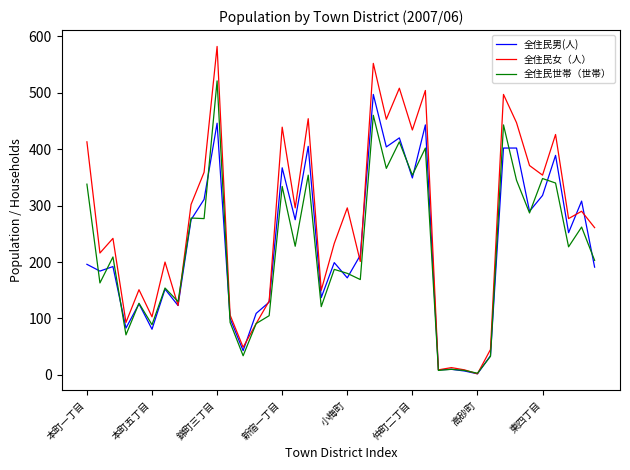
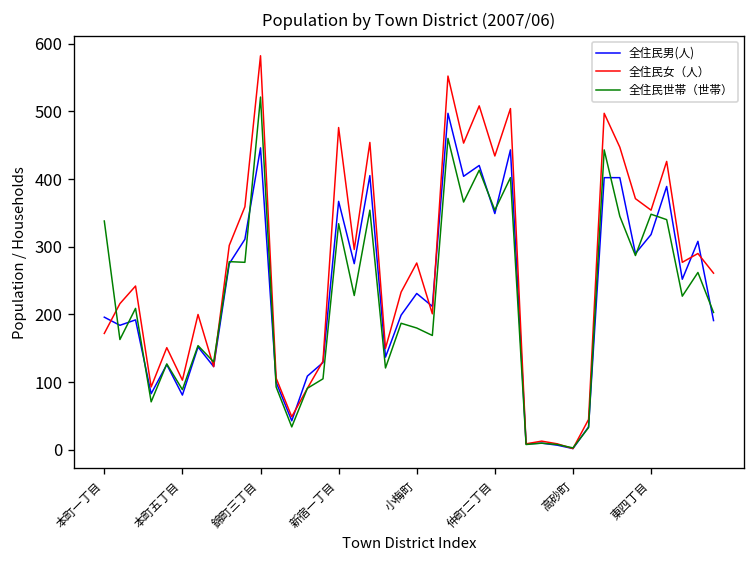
  {
    "全住民男(人)": {
      "本町一丁目": 200,
      "本町五丁目": 80,
      "錦町三丁目": 450,
      "新宿一丁目": 370,
-     "小梅町": 170,
+     "小梅町": 230,
      "仲町二丁目": 350,
      "東四丁目": 320
    },
    "全住民女（人）": {
-     "本町一丁目": 410,
+     "本町一丁目": 170,
      "本町五丁目": 100,
      "錦町三丁目": 580,
-     "新宿一丁目": 440,
-     "小梅町": 300,
+     "新宿一丁目": 480,
+     "小梅町": 280,
      "仲町二丁目": 430,
      "東四丁目": 350
    },
    "全住民世帯（世帯）": {
      "本町一丁目": 340,
      "本町五丁目": 90,
      "錦町三丁目": 520,
      "新宿一丁目": 330,
      "小梅町": 180,
      "仲町二丁目": 350,
      "東四丁目": 350
    }
  }
